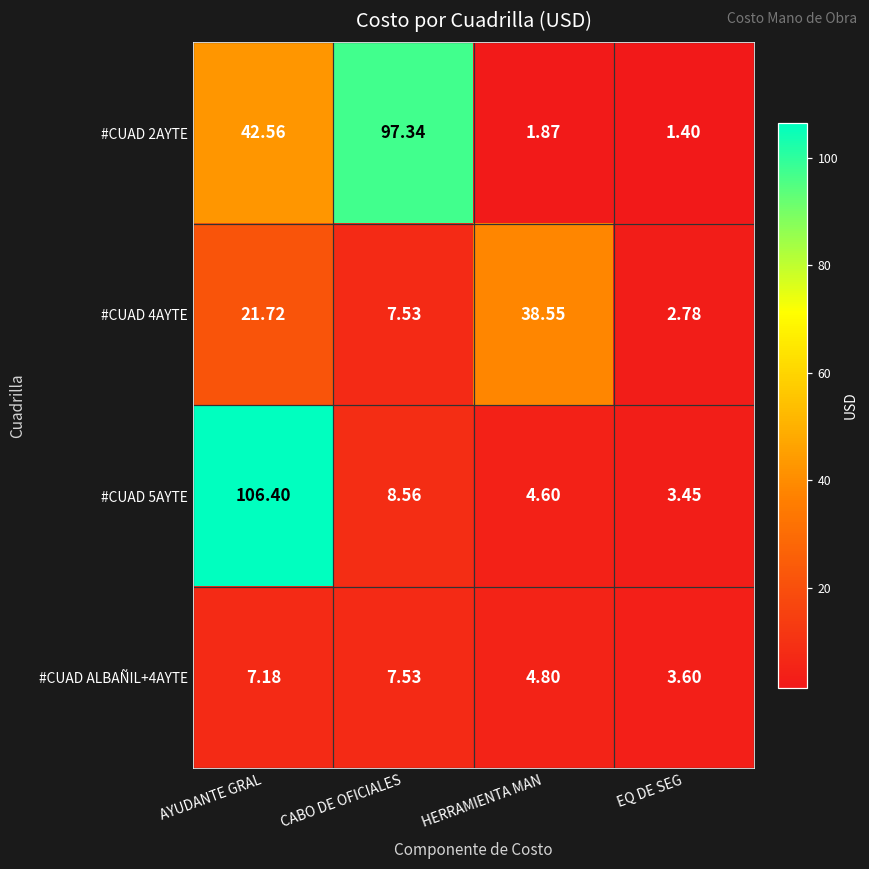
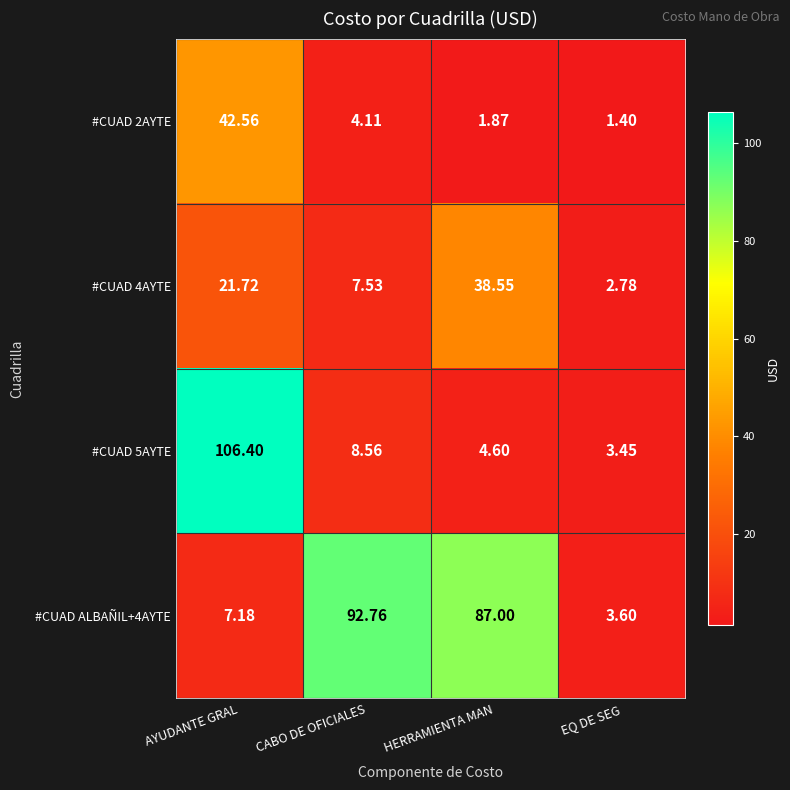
  {
    "#CUAD 2AYTE": {
      "AYUDANTE GRAL": 42.56,
-     "CABO DE OFICIALES": 97.34,
+     "CABO DE OFICIALES": 4.11,
      "HERRAMIENTA MAN": 1.87,
      "EQ DE SEG": 1.40
    },
    "#CUAD 4AYTE": {
      "AYUDANTE GRAL": 21.72,
      "CABO DE OFICIALES": 7.53,
      "HERRAMIENTA MAN": 38.55,
      "EQ DE SEG": 2.78
    },
    "#CUAD 5AYTE": {
      "AYUDANTE GRAL": 106.40,
      "CABO DE OFICIALES": 8.56,
      "HERRAMIENTA MAN": 4.60,
      "EQ DE SEG": 3.45
    },
    "#CUAD ALBAÑIL+4AYTE": {
      "AYUDANTE GRAL": 7.18,
-     "CABO DE OFICIALES": 7.53,
-     "HERRAMIENTA MAN": 4.80,
+     "CABO DE OFICIALES": 92.76,
+     "HERRAMIENTA MAN": 87.00,
      "EQ DE SEG": 3.60
    }
  }
